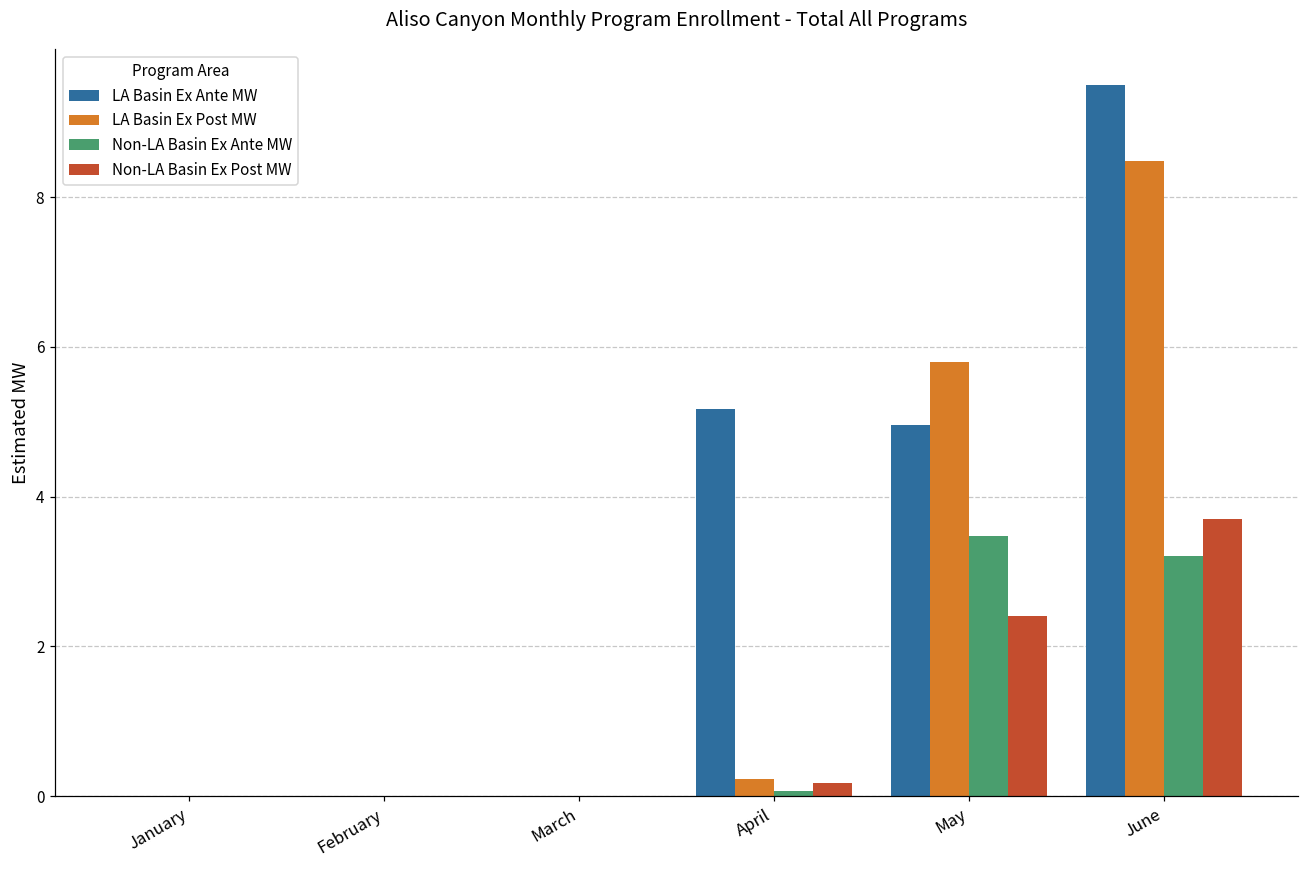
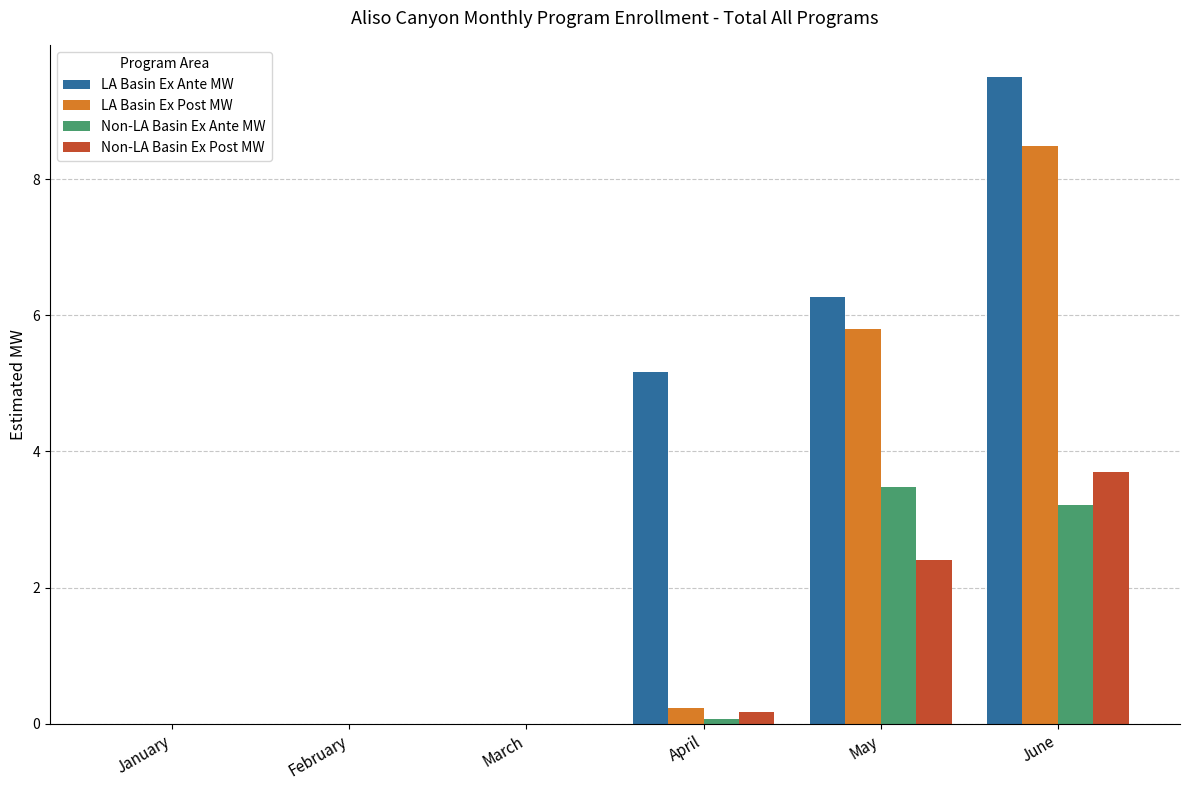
  {
    "LA Basin Ex Ante MW": {
      "January": 0.0,
      "February": 0.0,
      "March": 0.0,
      "April": 5.2,
-     "May": 5.0,
+     "May": 6.3,
      "June": 9.5
    },
    "Non-LA Basin Ex Ante MW": {
      "January": 0.0,
      "February": 0.0,
      "March": 0.0,
      "April": 0.1,
      "May": 3.5,
      "June": 3.2
    }
  }
